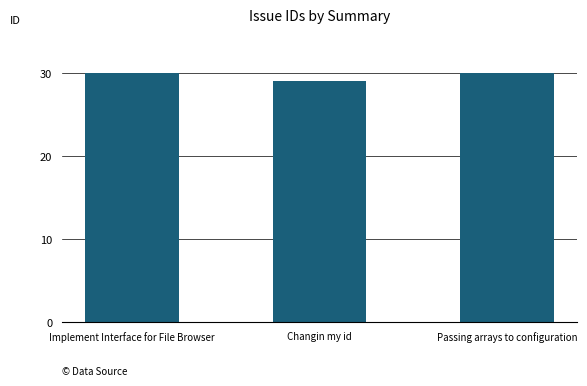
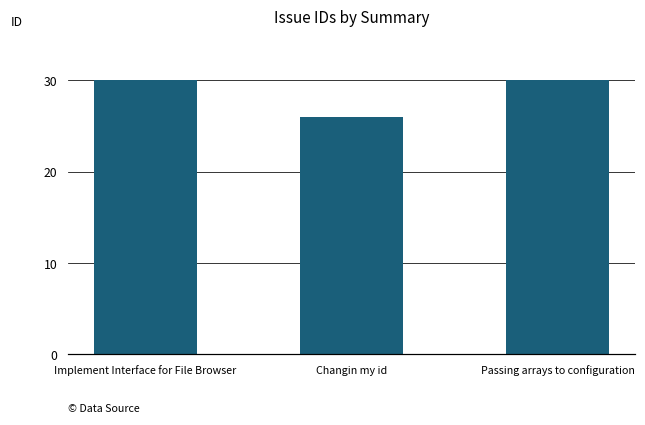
  {
    "Implement Interface for File Browser": 30,
-   "Changin my id": 29,
+   "Changin my id": 26,
    "Passing arrays to configuration": 30
  }
